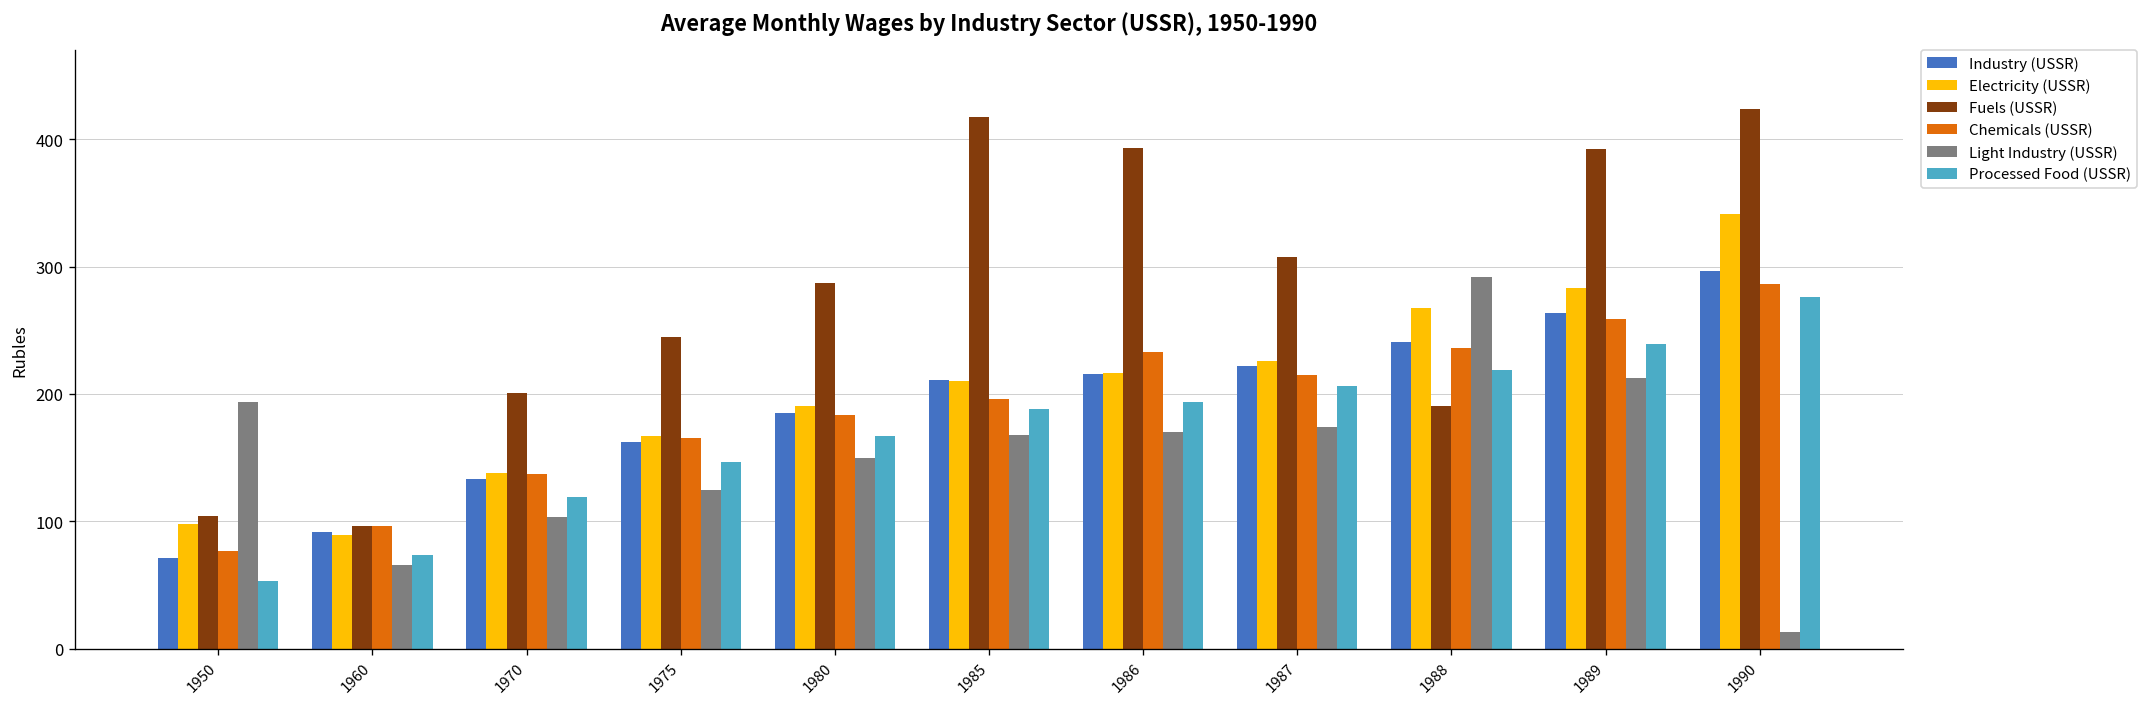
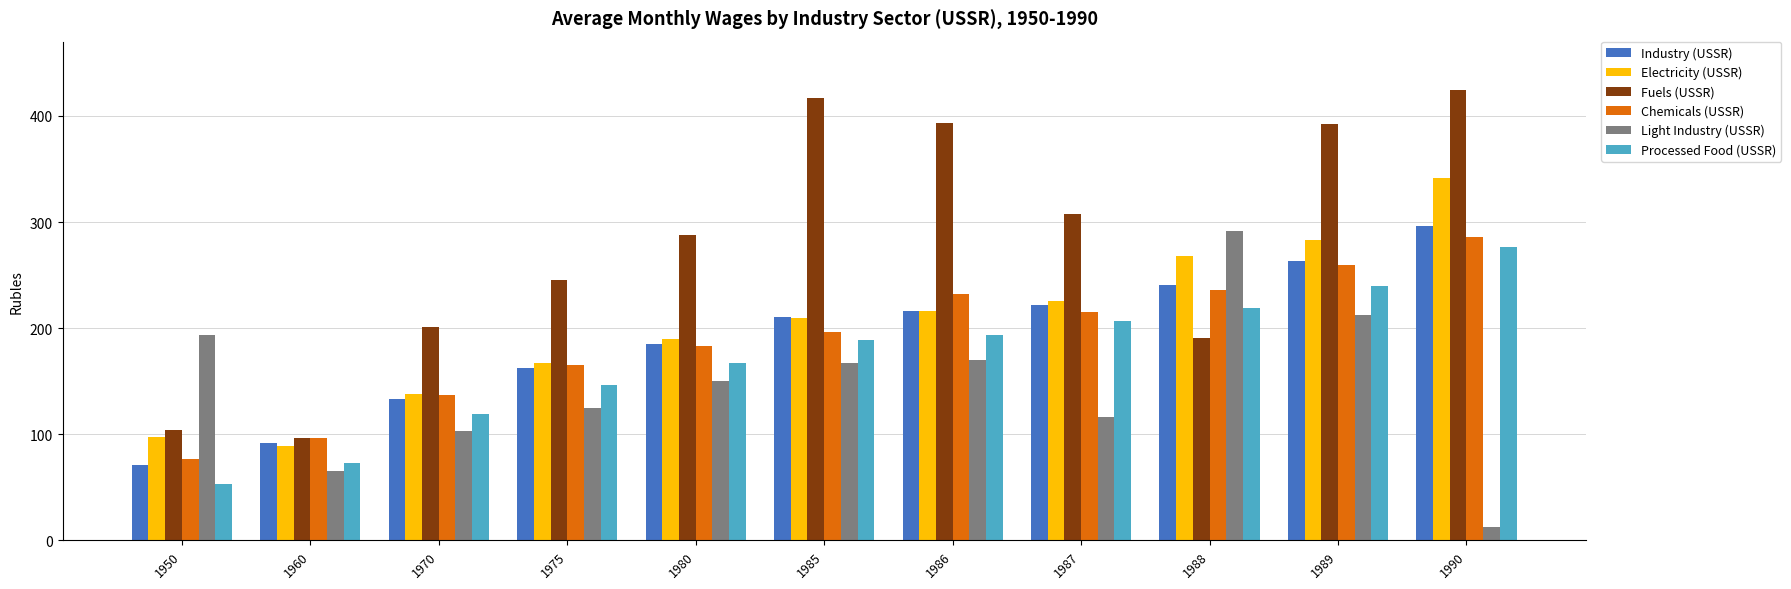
  {
    "Electricity (USSR)": {
      "1950": 98,
      "1960": 89,
      "1970": 138,
      "1975": 167,
      "1980": 190,
      "1985": 210,
      "1986": 217,
      "1987": 226,
      "1988": 268,
      "1989": 283,
      "1990": 341
    },
    "Fuels (USSR)": {
      "1950": 104,
      "1960": 97,
      "1970": 201,
      "1975": 245,
      "1980": 287,
      "1985": 417,
      "1986": 394,
      "1987": 308,
      "1988": 191,
      "1989": 393,
      "1990": 424
    },
    "Chemicals (USSR)": {
      "1950": 77,
      "1960": 96,
      "1970": 137,
      "1975": 165,
      "1980": 183,
      "1985": 196,
      "1986": 233,
      "1987": 215,
      "1988": 236,
      "1989": 259,
      "1990": 286
    },
    "Light Industry (USSR)": {
      "1950": 193,
      "1960": 66,
      "1970": 103,
      "1975": 125,
      "1980": 150,
      "1985": 168,
      "1986": 170,
-     "1987": 174,
+     "1987": 116,
      "1988": 292,
      "1989": 213,
      "1990": 13
    }
  }
